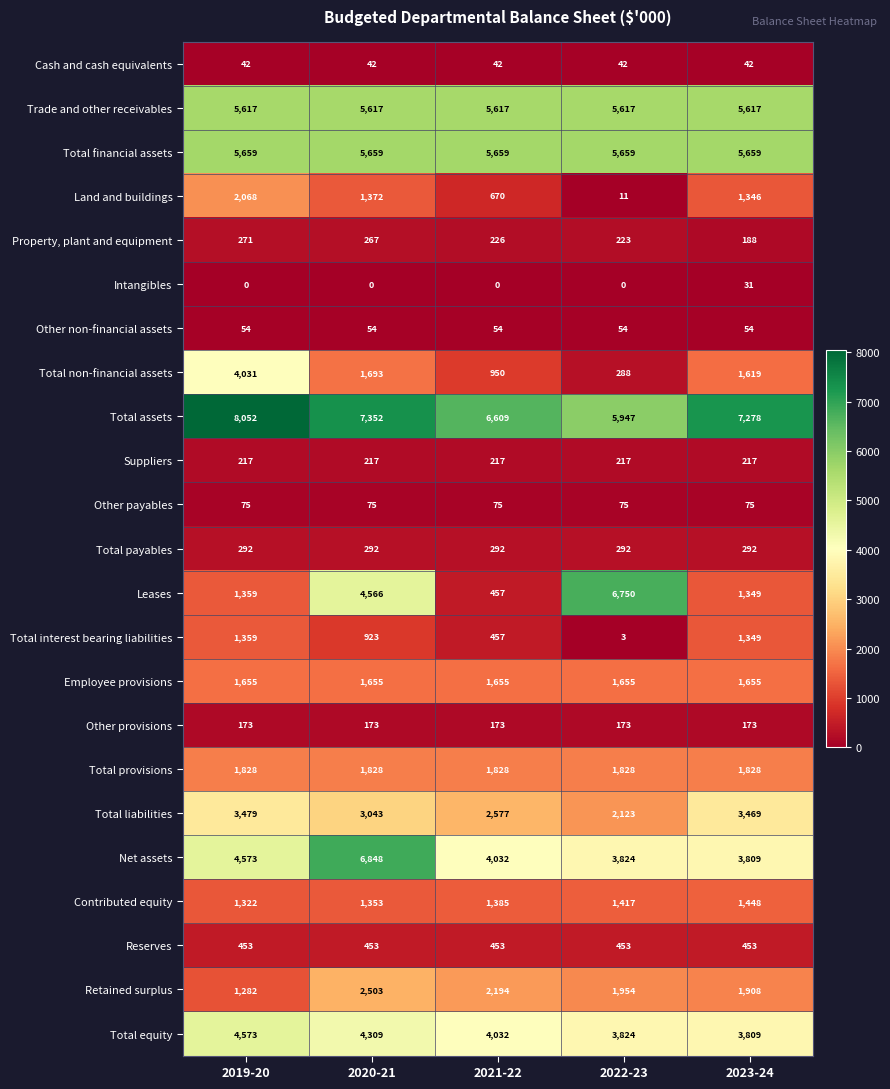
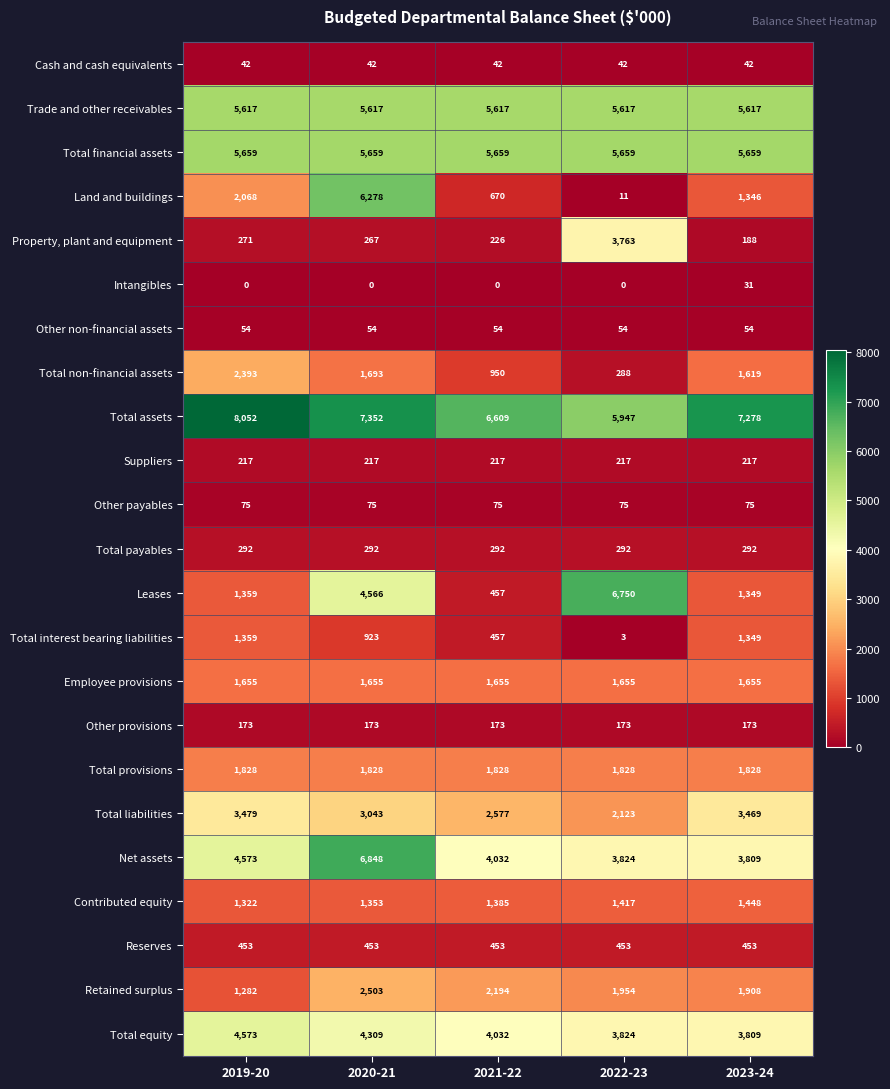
  {
    "Cash and cash equivalents": {
      "2019-20": "42",
      "2020-21": "42",
      "2021-22": "42",
      "2022-23": "42",
      "2023-24": "42"
    },
    "Trade and other receivables": {
      "2019-20": "5,617",
      "2020-21": "5,617",
      "2021-22": "5,617",
      "2022-23": "5,617",
      "2023-24": "5,617"
    },
    "Total financial assets": {
      "2019-20": "5,659",
      "2020-21": "5,659",
      "2021-22": "5,659",
      "2022-23": "5,659",
      "2023-24": "5,659"
    },
    "Land and buildings": {
      "2019-20": "2,068",
-     "2020-21": "1,372",
+     "2020-21": "6,278",
      "2021-22": "670",
      "2022-23": "11",
      "2023-24": "1,346"
    },
    "Property, plant and equipment": {
      "2019-20": "271",
      "2020-21": "267",
      "2021-22": "226",
-     "2022-23": "223",
+     "2022-23": "3,763",
      "2023-24": "188"
    },
    "Intangibles": {
      "2019-20": "0",
      "2020-21": "0",
      "2021-22": "0",
      "2022-23": "0",
      "2023-24": "31"
    },
    "Other non-financial assets": {
      "2019-20": "54",
      "2020-21": "54",
      "2021-22": "54",
      "2022-23": "54",
      "2023-24": "54"
    },
    "Total non-financial assets": {
-     "2019-20": "4,031",
+     "2019-20": "2,393",
      "2020-21": "1,693",
      "2021-22": "950",
      "2022-23": "288",
      "2023-24": "1,619"
    },
    "Total assets": {
      "2019-20": "8,052",
      "2020-21": "7,352",
      "2021-22": "6,609",
      "2022-23": "5,947",
      "2023-24": "7,278"
    },
    "Suppliers": {
      "2019-20": "217",
      "2020-21": "217",
      "2021-22": "217",
      "2022-23": "217",
      "2023-24": "217"
    },
    "Other payables": {
      "2019-20": "75",
      "2020-21": "75",
      "2021-22": "75",
      "2022-23": "75",
      "2023-24": "75"
    },
    "Total payables": {
      "2019-20": "292",
      "2020-21": "292",
      "2021-22": "292",
      "2022-23": "292",
      "2023-24": "292"
    },
    "Leases": {
      "2019-20": "1,359",
      "2020-21": "4,566",
      "2021-22": "457",
      "2022-23": "6,750",
      "2023-24": "1,349"
    },
    "Total interest bearing liabilities": {
      "2019-20": "1,359",
      "2020-21": "923",
      "2021-22": "457",
      "2022-23": "3",
      "2023-24": "1,349"
    },
    "Employee provisions": {
      "2019-20": "1,655",
      "2020-21": "1,655",
      "2021-22": "1,655",
      "2022-23": "1,655",
      "2023-24": "1,655"
    },
    "Other provisions": {
      "2019-20": "173",
      "2020-21": "173",
      "2021-22": "173",
      "2022-23": "173",
      "2023-24": "173"
    },
    "Total provisions": {
      "2019-20": "1,828",
      "2020-21": "1,828",
      "2021-22": "1,828",
      "2022-23": "1,828",
      "2023-24": "1,828"
    },
    "Total liabilities": {
      "2019-20": "3,479",
      "2020-21": "3,043",
      "2021-22": "2,577",
      "2022-23": "2,123",
      "2023-24": "3,469"
    },
    "Net assets": {
      "2019-20": "4,573",
      "2020-21": "6,848",
      "2021-22": "4,032",
      "2022-23": "3,824",
      "2023-24": "3,809"
    },
    "Contributed equity": {
      "2019-20": "1,322",
      "2020-21": "1,353",
      "2021-22": "1,385",
      "2022-23": "1,417",
      "2023-24": "1,448"
    },
    "Reserves": {
      "2019-20": "453",
      "2020-21": "453",
      "2021-22": "453",
      "2022-23": "453",
      "2023-24": "453"
    },
    "Retained surplus": {
      "2019-20": "1,282",
      "2020-21": "2,503",
      "2021-22": "2,194",
      "2022-23": "1,954",
      "2023-24": "1,908"
    },
    "Total equity": {
      "2019-20": "4,573",
      "2020-21": "4,309",
      "2021-22": "4,032",
      "2022-23": "3,824",
      "2023-24": "3,809"
    }
  }
